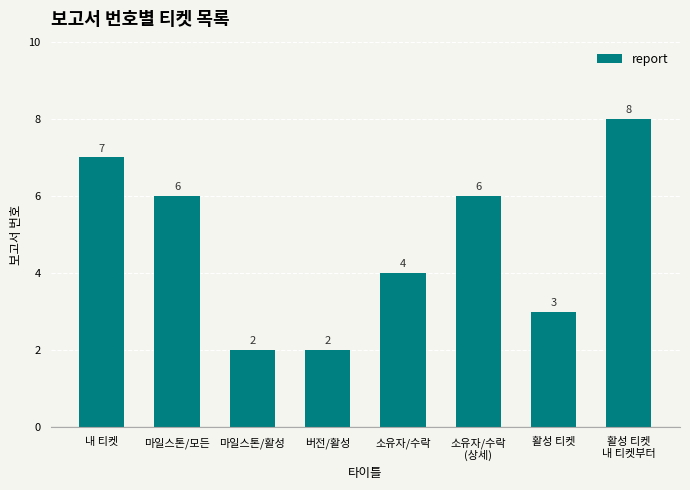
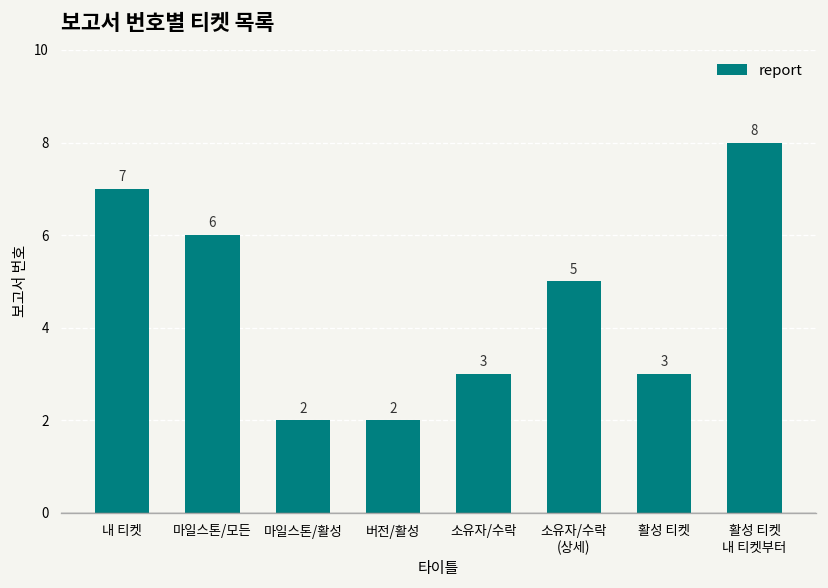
  {
    "내 티켓": 7,
    "마일스톤/모든": 6,
    "마일스톤/활성": 2,
    "버전/활성": 2,
-   "소유자/수락": 4,
-   "소유자/수락 (상세)": 6,
+   "소유자/수락": 3,
+   "소유자/수락 (상세)": 5,
    "활성 티켓": 3,
    "활성 티켓 내 티켓부터": 8
  }
